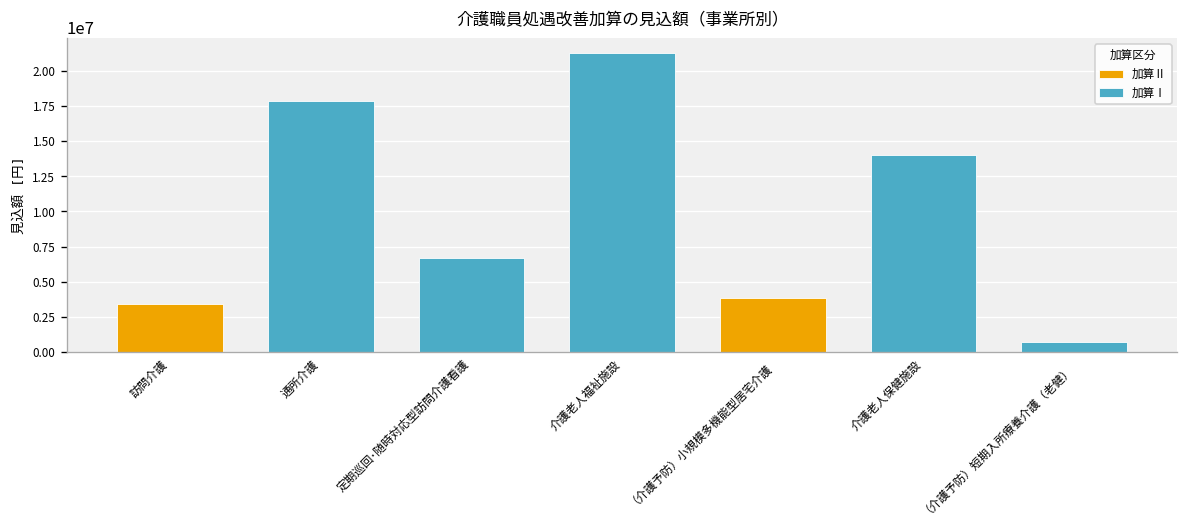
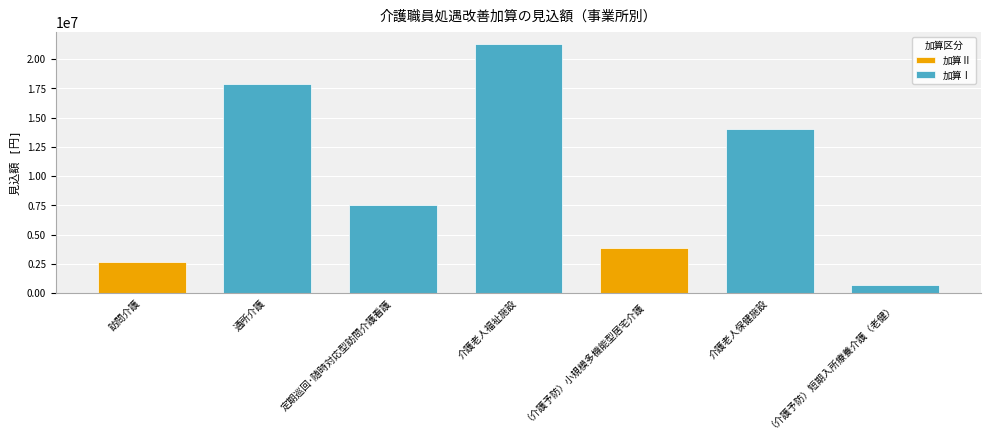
  {
-   "訪問介護": 3400000,
+   "訪問介護": 2700000,
    "通所介護": 17800000,
-   "定期巡回･随時対応型訪問介護看護": 6700000,
+   "定期巡回･随時対応型訪問介護看護": 7500000,
    "介護老人福祉施設": 21300000,
    "（介護予防）小規模多機能型居宅介護": 3900000,
    "介護老人保健施設": 14000000,
    "（介護予防）短期入所療養介護（老健）": 700000
  }
